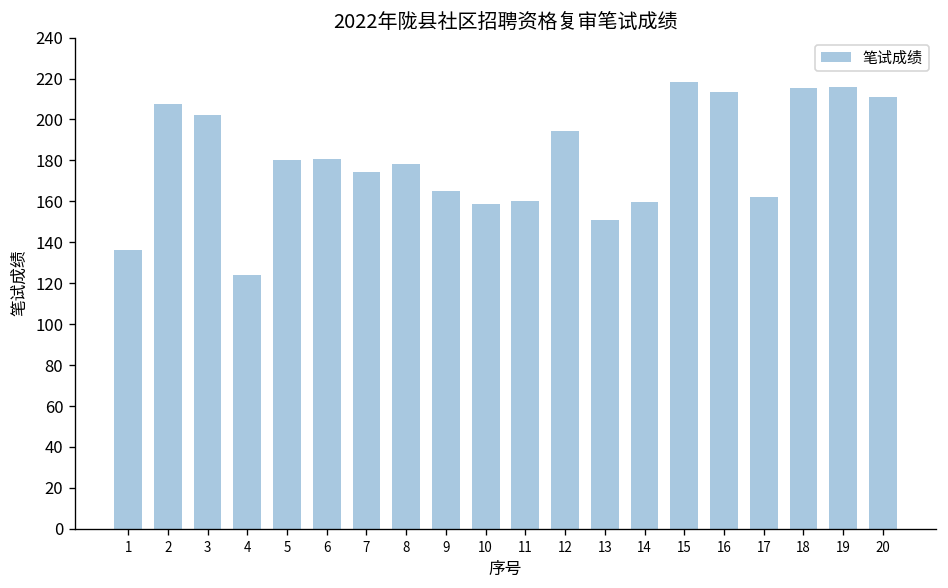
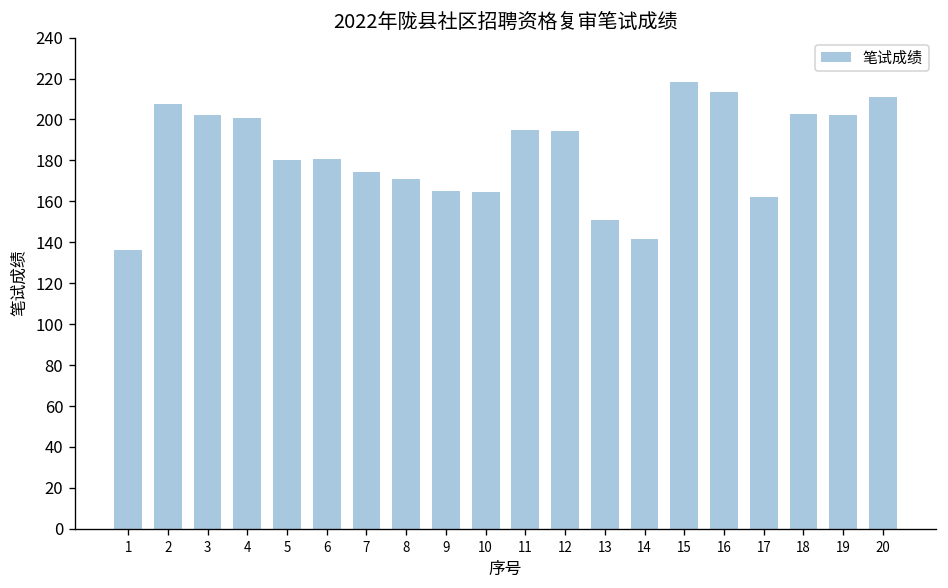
  {
    "1": 136,
    "2": 208,
    "3": 202,
-   "4": 124,
+   "4": 201,
    "5": 180,
    "6": 181,
    "7": 175,
-   "8": 178,
+   "8": 171,
    "9": 165,
-   "10": 159,
-   "11": 160,
+   "10": 165,
+   "11": 195,
    "12": 195,
    "13": 151,
-   "14": 160,
+   "14": 142,
    "15": 219,
    "16": 214,
    "17": 162,
-   "18": 215,
-   "19": 216,
+   "18": 203,
+   "19": 202,
    "20": 211
  }
